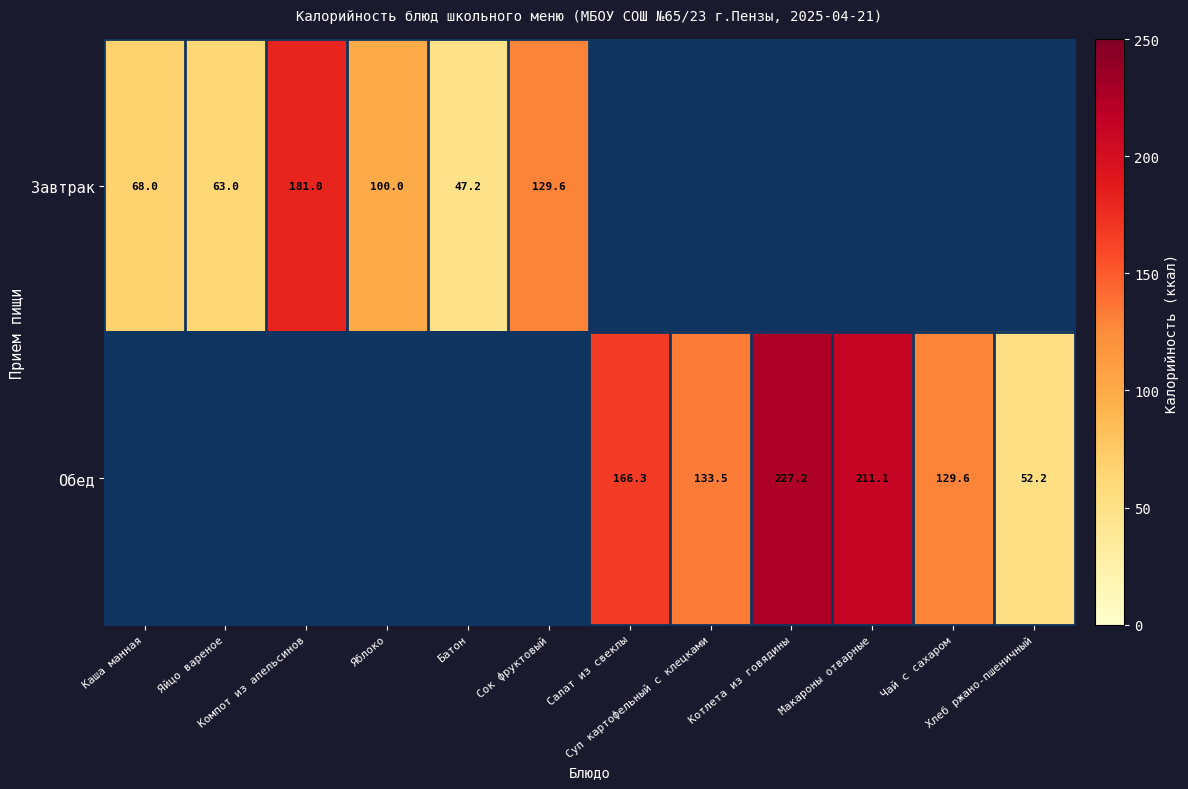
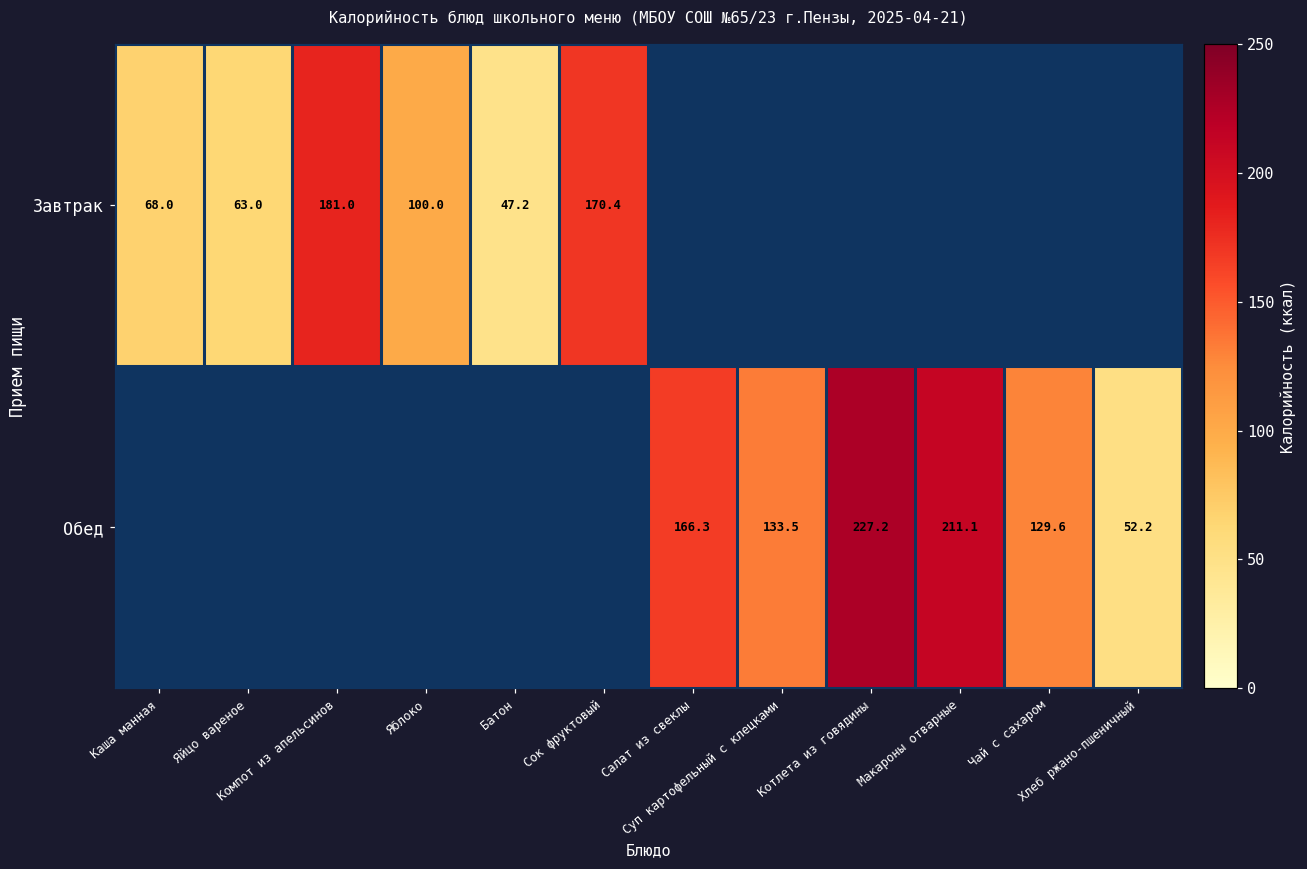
  {
    "Завтрак": {
      "Каша манная": 68.0,
      "Яйцо вареное": 63.0,
      "Компот из апельсинов": 181.0,
      "Яблоко": 100.0,
      "Батон": 47.2,
-     "Сок фруктовый": 129.6
+     "Сок фруктовый": 170.4
    },
    "Обед": {
      "Салат из свеклы": 166.3,
      "Суп картофельный с клецками": 133.5,
      "Котлета из говядины": 227.2,
      "Макароны отварные": 211.1,
      "Чай с сахаром": 129.6,
      "Хлеб ржано-пшеничный": 52.2
    }
  }
